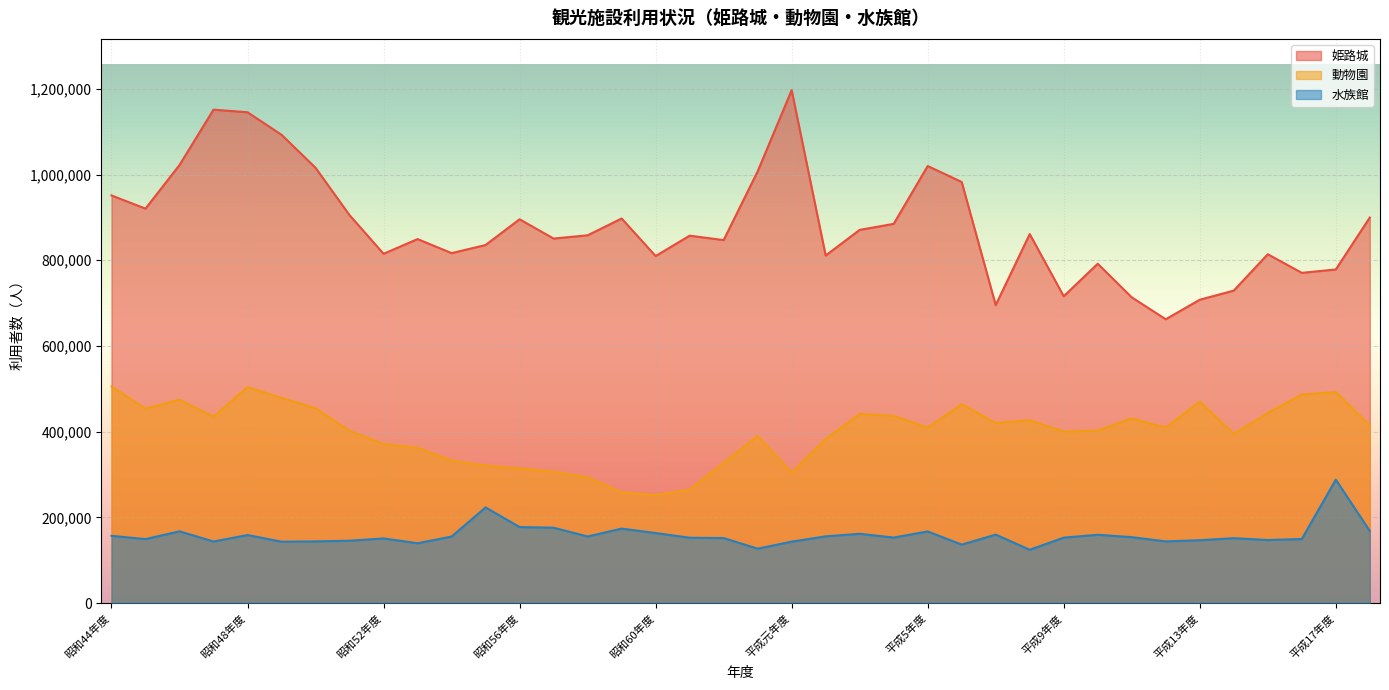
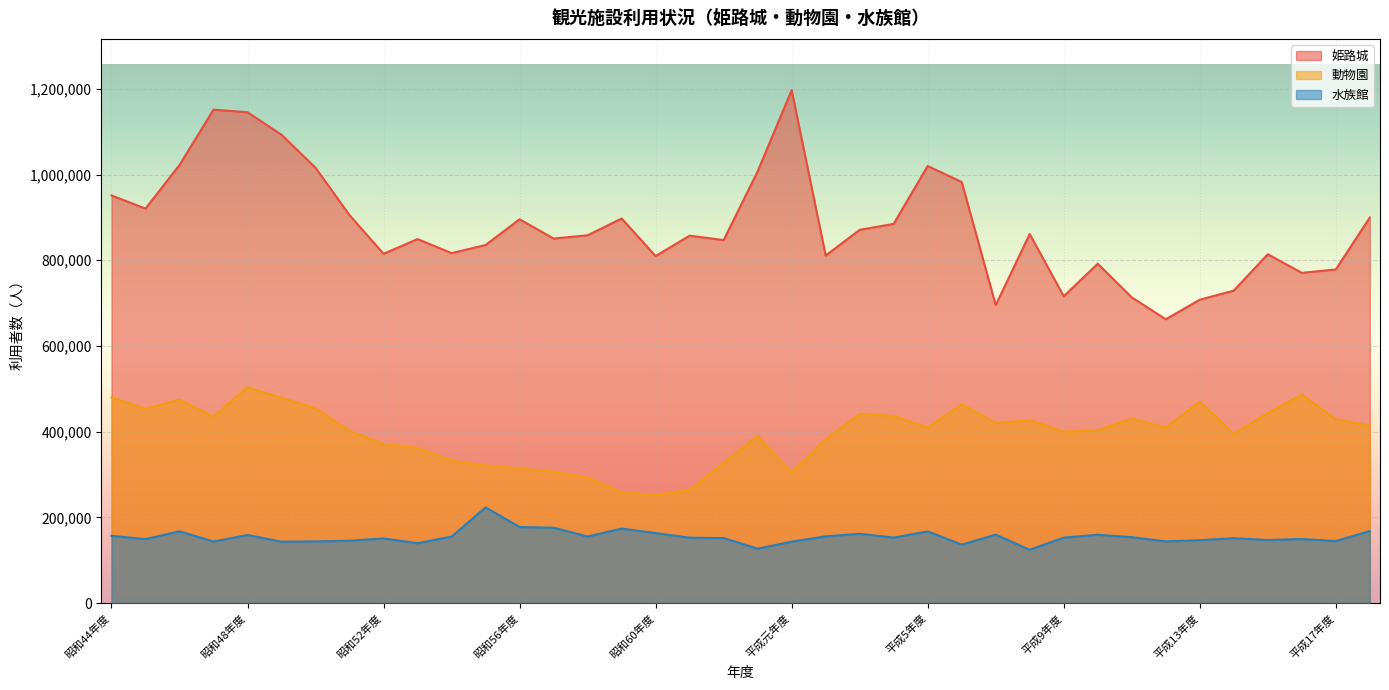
  {
    "姫路城": {
      "昭和44年度": "950,000",
      "昭和48年度": "1,150,000",
      "昭和52年度": "820,000",
      "昭和56年度": "900,000",
      "昭和60年度": "810,000",
      "平成元年度": "1,200,000",
      "平成5年度": "1,020,000",
      "平成9年度": "720,000",
      "平成13年度": "710,000",
      "平成17年度": "780,000"
    },
    "動物園": {
-     "昭和44年度": "510,000",
+     "昭和44年度": "480,000",
      "昭和48年度": "500,000",
      "昭和52年度": "370,000",
      "昭和56年度": "310,000",
      "昭和60年度": "250,000",
      "平成元年度": "300,000",
      "平成5年度": "410,000",
      "平成9年度": "400,000",
      "平成13年度": "470,000",
-     "平成17年度": "490,000"
+     "平成17年度": "430,000"
    },
    "水族館": {
      "昭和44年度": "160,000",
      "昭和48年度": "160,000",
      "昭和52年度": "150,000",
      "昭和56年度": "180,000",
      "昭和60年度": "160,000",
      "平成元年度": "140,000",
      "平成5年度": "170,000",
      "平成9年度": "150,000",
      "平成13年度": "150,000",
-     "平成17年度": "290,000"
+     "平成17年度": "140,000"
    }
  }
